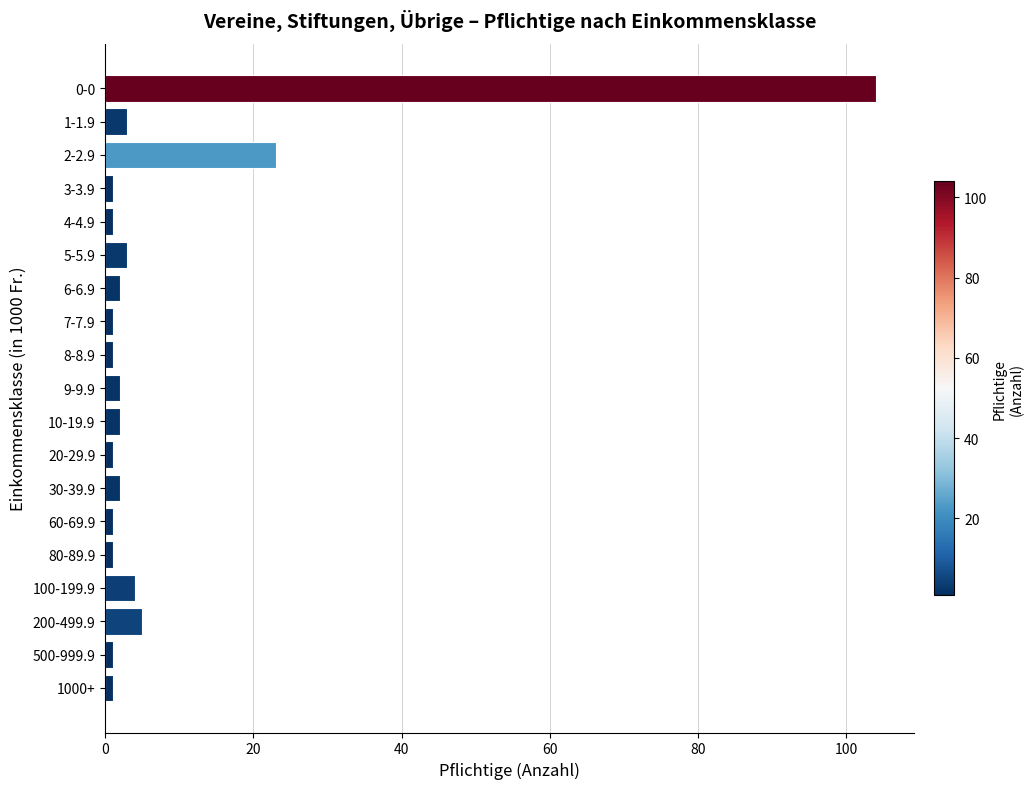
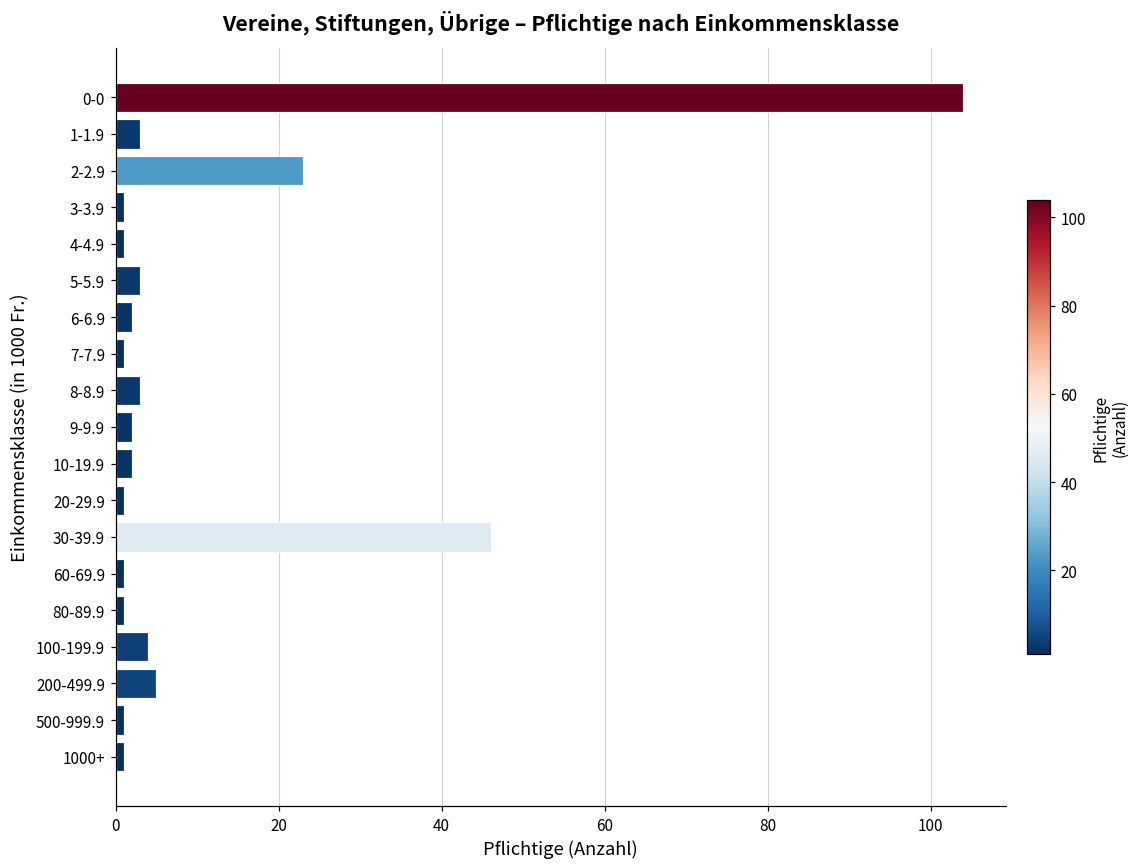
  {
    "0-0": 104,
    "1-1.9": 3,
    "2-2.9": 23,
    "3-3.9": 1,
    "4-4.9": 1,
    "5-5.9": 3,
    "6-6.9": 2,
    "7-7.9": 1,
-   "8-8.9": 1,
+   "8-8.9": 3,
    "9-9.9": 2,
    "10-19.9": 2,
    "20-29.9": 1,
-   "30-39.9": 2,
+   "30-39.9": 46,
    "60-69.9": 1,
    "80-89.9": 1,
    "100-199.9": 4,
    "200-499.9": 5,
    "500-999.9": 1,
    "1000+": 1
  }
